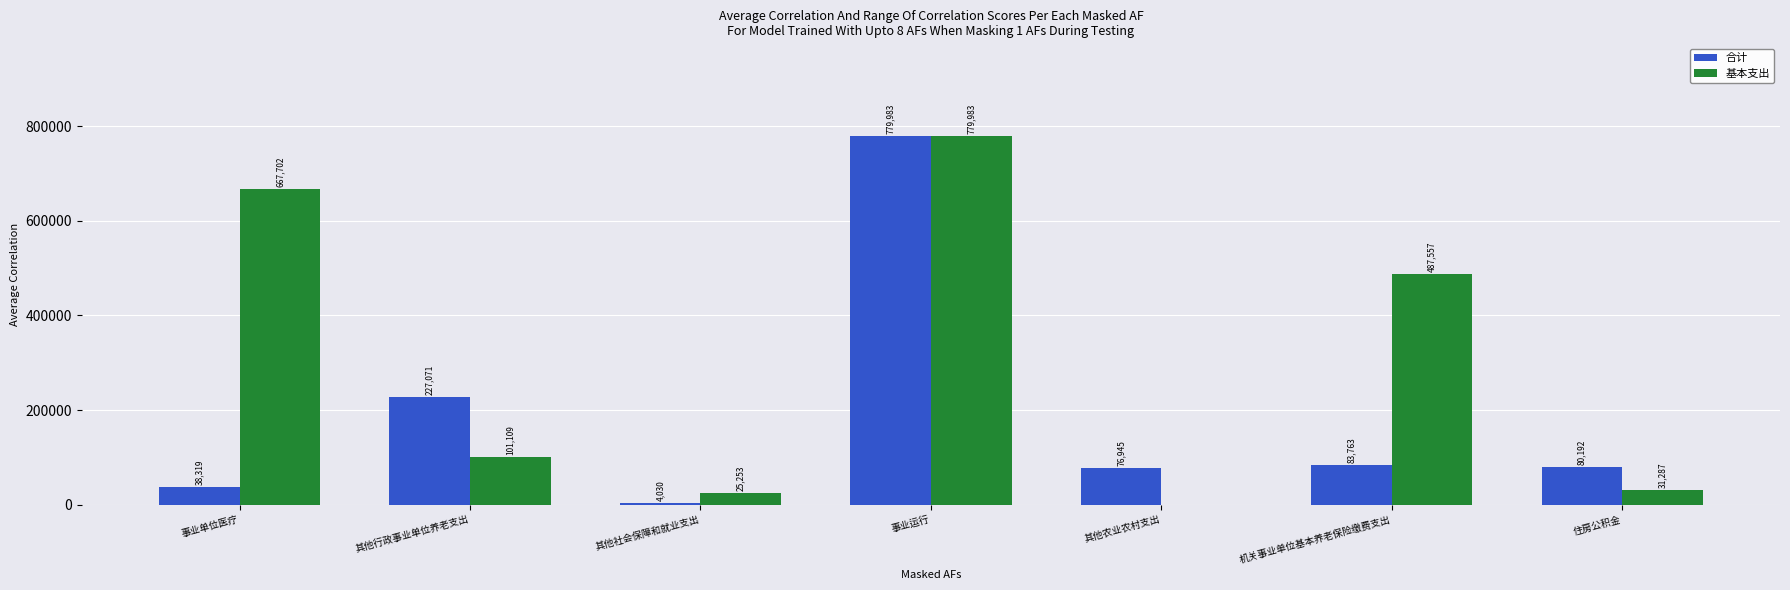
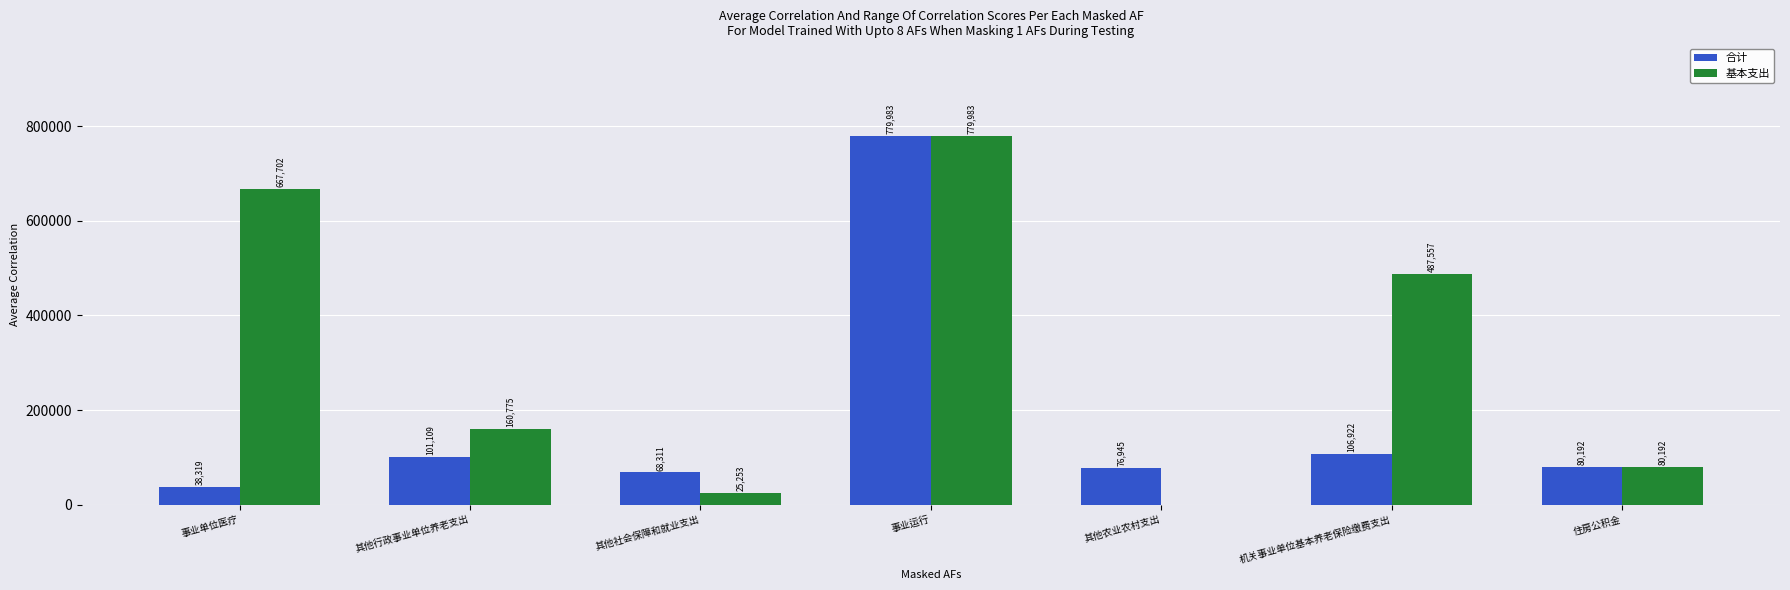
  {
    "合计": {
      "事业单位医疗": "38,319",
-     "其他行政事业单位养老支出": "227,071",
-     "其他社会保障和就业支出": "4,030",
+     "其他行政事业单位养老支出": "101,109",
+     "其他社会保障和就业支出": "68,311",
      "事业运行": "779,983",
      "其他农业农村支出": "76,945",
-     "机关事业单位基本养老保险缴费支出": "83,763",
+     "机关事业单位基本养老保险缴费支出": "106,922",
      "住房公积金": "80,192"
    },
    "基本支出": {
      "事业单位医疗": "667,702",
-     "其他行政事业单位养老支出": "101,109",
+     "其他行政事业单位养老支出": "160,775",
      "其他社会保障和就业支出": "25,253",
      "事业运行": "779,983",
      "机关事业单位基本养老保险缴费支出": "487,557",
-     "住房公积金": "31,287"
+     "住房公积金": "80,192"
    }
  }
